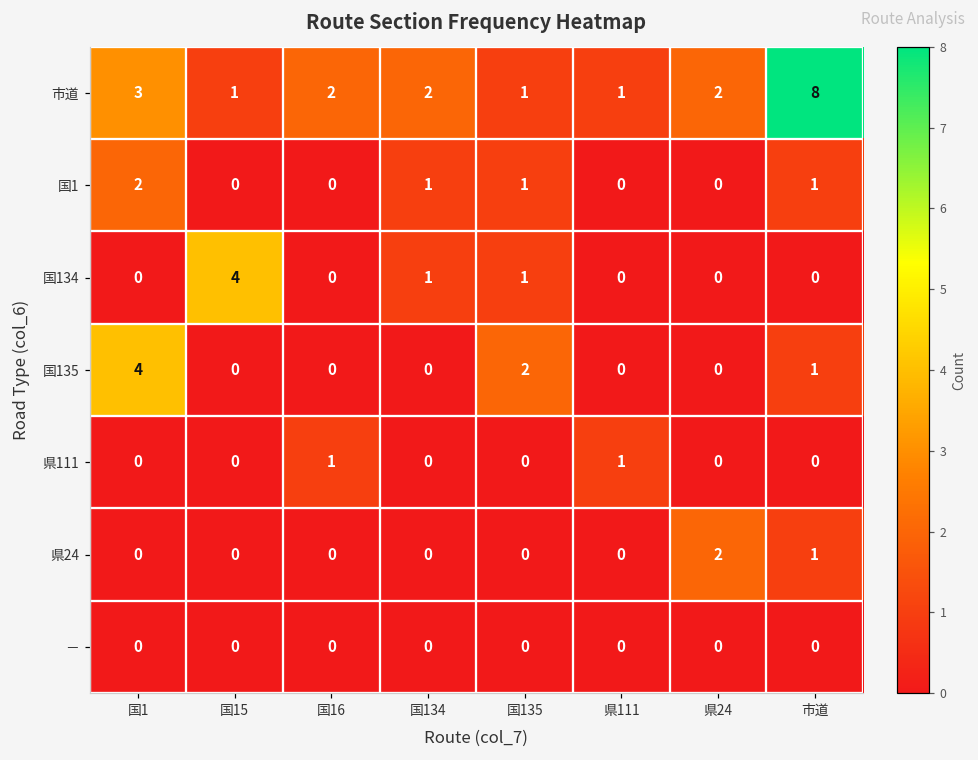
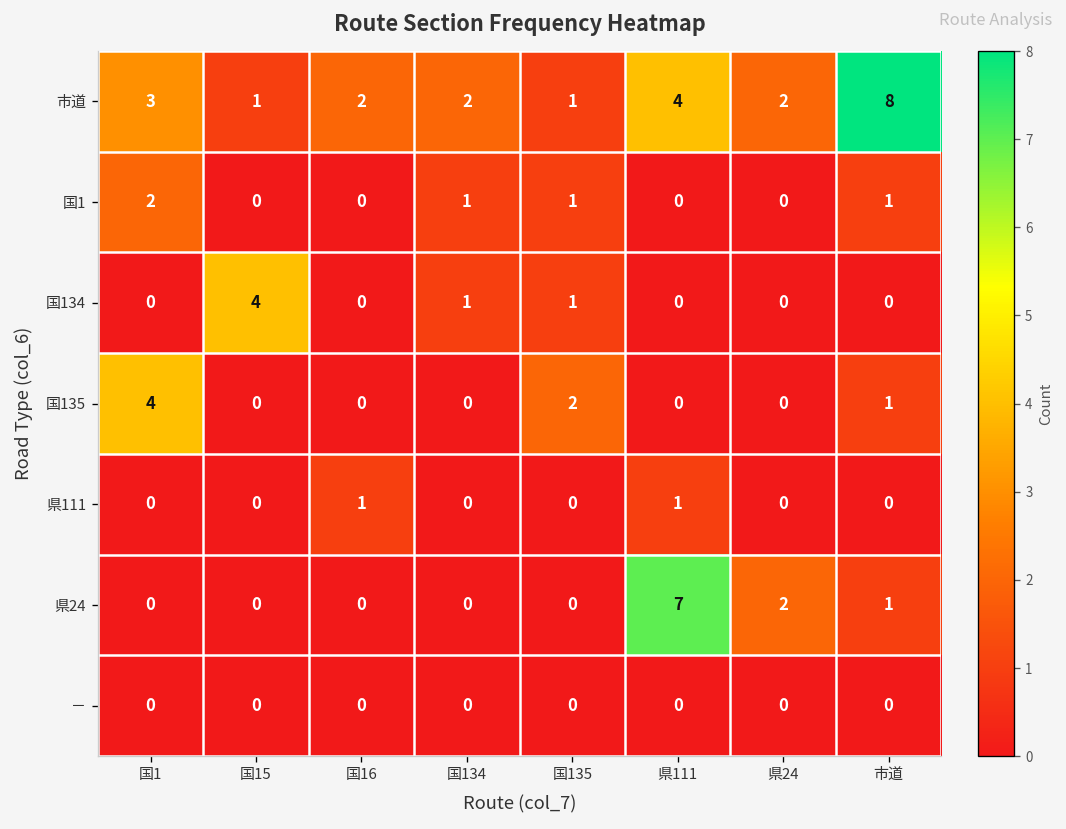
  {
    "市道": {
      "国1": 3,
      "国15": 1,
      "国16": 2,
      "国134": 2,
      "国135": 1,
-     "県111": 1,
+     "県111": 4,
      "県24": 2,
      "市道": 8
    },
    "国1": {
      "国1": 2,
      "国15": 0,
      "国16": 0,
      "国134": 1,
      "国135": 1,
      "県111": 0,
      "県24": 0,
      "市道": 1
    },
    "国134": {
      "国1": 0,
      "国15": 4,
      "国16": 0,
      "国134": 1,
      "国135": 1,
      "県111": 0,
      "県24": 0,
      "市道": 0
    },
    "国135": {
      "国1": 4,
      "国15": 0,
      "国16": 0,
      "国134": 0,
      "国135": 2,
      "県111": 0,
      "県24": 0,
      "市道": 1
    },
    "県111": {
      "国1": 0,
      "国15": 0,
      "国16": 1,
      "国134": 0,
      "国135": 0,
      "県111": 1,
      "県24": 0,
      "市道": 0
    },
    "県24": {
      "国1": 0,
      "国15": 0,
      "国16": 0,
      "国134": 0,
      "国135": 0,
-     "県111": 0,
+     "県111": 7,
      "県24": 2,
      "市道": 1
    },
    "－": {
      "国1": 0,
      "国15": 0,
      "国16": 0,
      "国134": 0,
      "国135": 0,
      "県111": 0,
      "県24": 0,
      "市道": 0
    }
  }
